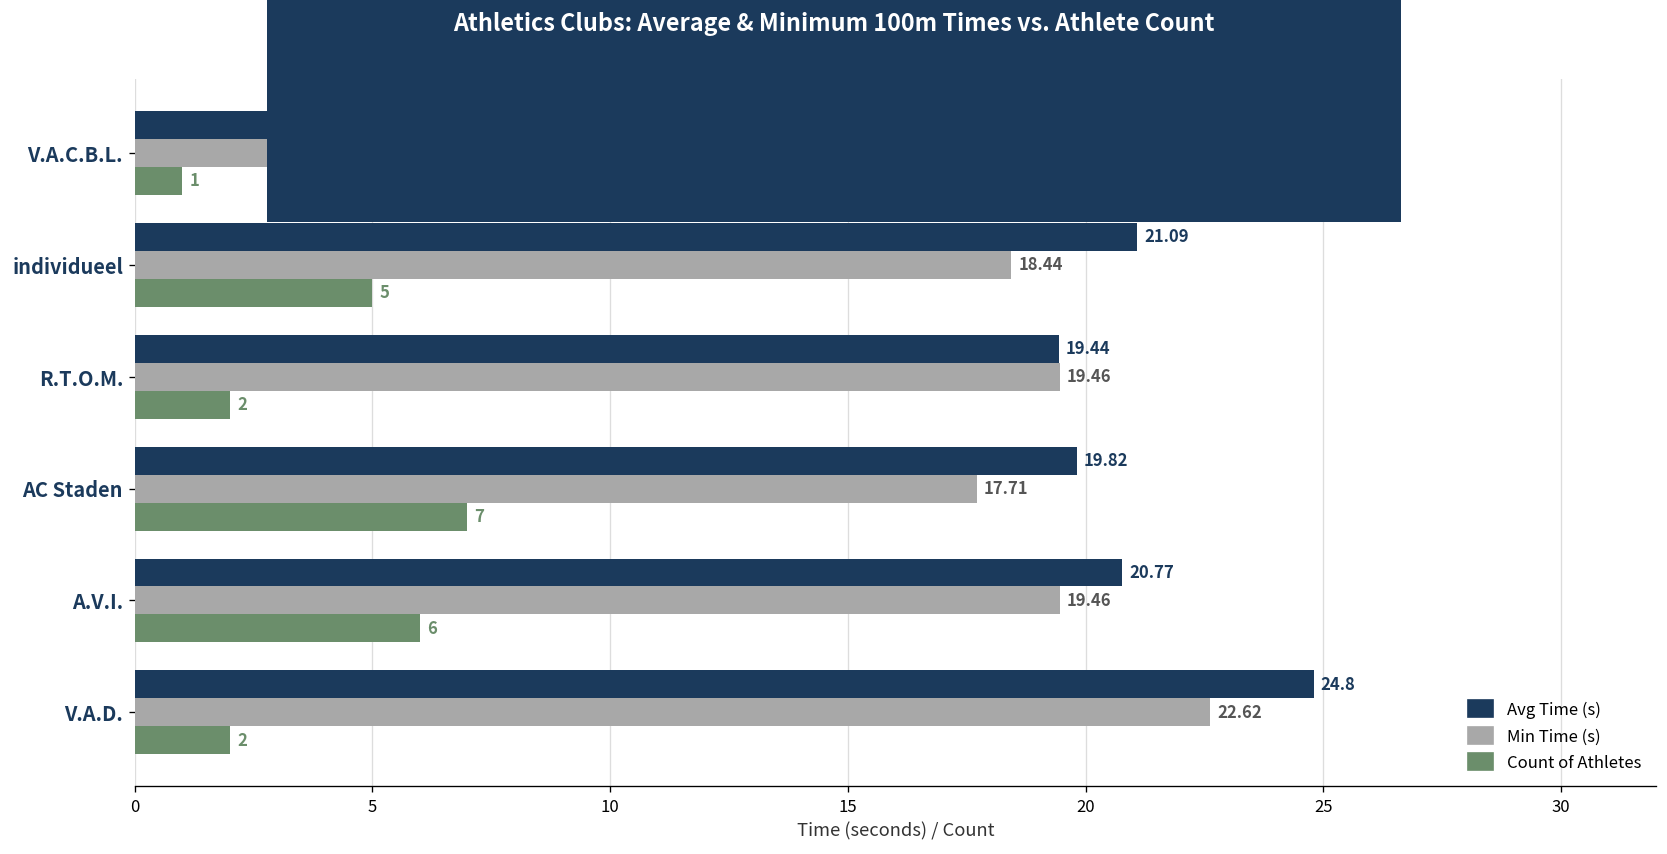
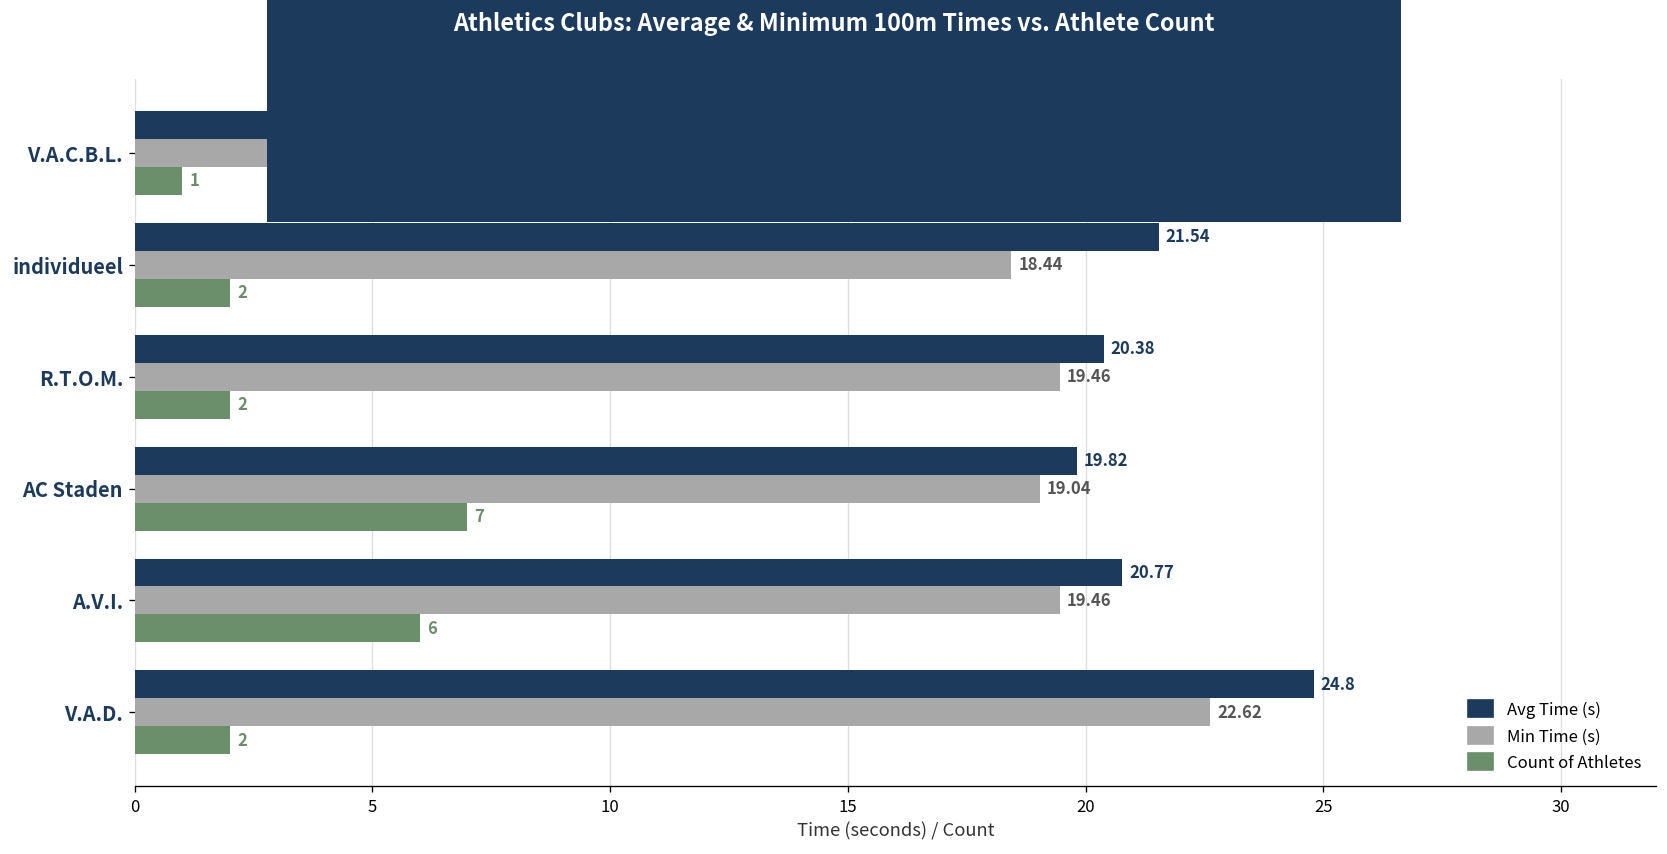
  {
    "Avg Time (s)": {
-     "individueel": 21.09,
-     "R.T.O.M.": 19.44,
+     "individueel": 21.54,
+     "R.T.O.M.": 20.38,
      "AC Staden": 19.82,
      "A.V.I.": 20.77,
      "V.A.D.": 24.8
    },
    "Min Time (s)": {
      "individueel": 18.44,
      "R.T.O.M.": 19.46,
-     "AC Staden": 17.71,
+     "AC Staden": 19.04,
      "A.V.I.": 19.46,
      "V.A.D.": 22.62
    },
    "Count of Athletes": {
      "V.A.C.B.L.": 1,
-     "individueel": 5,
+     "individueel": 2,
      "R.T.O.M.": 2,
      "AC Staden": 7,
      "A.V.I.": 6,
      "V.A.D.": 2
    }
  }
